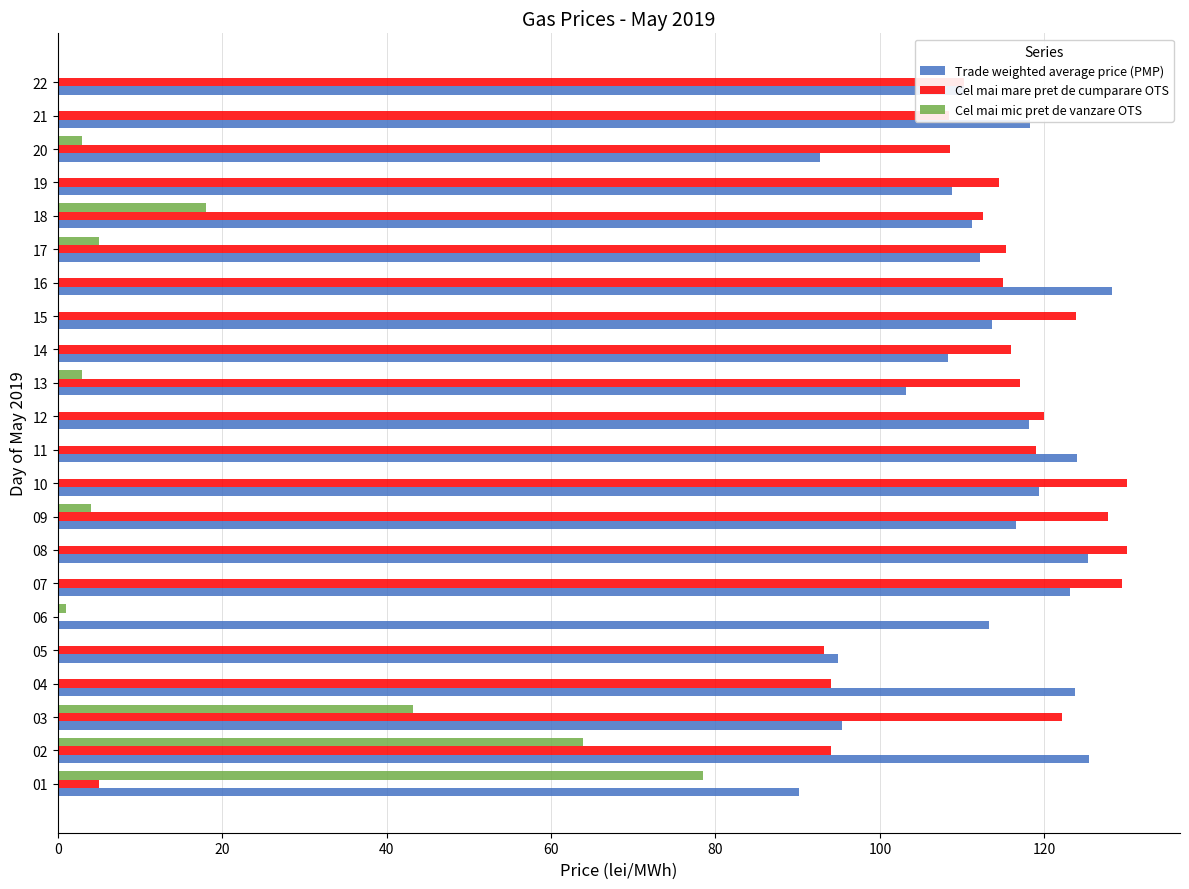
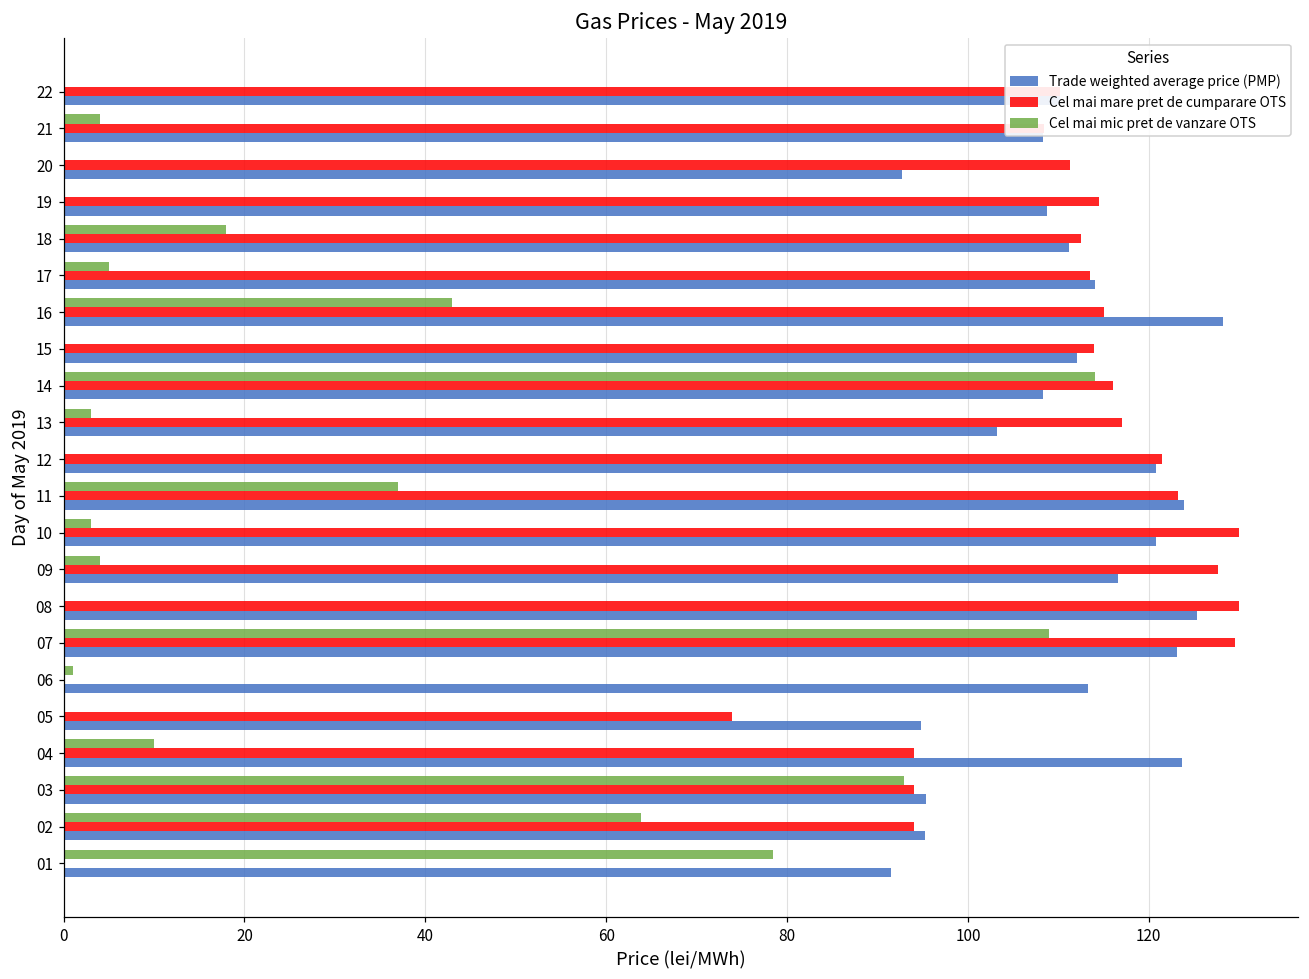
  {
    "Trade weighted average price (PMP)": {
-     "21": 118,
+     "21": 108,
      "20": 93,
      "19": 109,
      "18": 111,
-     "17": 112,
+     "17": 114,
      "16": 128,
-     "15": 114,
+     "15": 112,
      "14": 108,
      "13": 103,
-     "12": 118,
+     "12": 121,
      "11": 124,
-     "10": 119,
+     "10": 121,
      "09": 117,
      "08": 125,
      "07": 123,
      "06": 113,
      "05": 95,
      "04": 124,
      "03": 95,
-     "02": 125,
-     "01": 90
+     "02": 95,
+     "01": 92
    },
    "Cel mai mare pret de cumparare OTS": {
-     "20": 109,
+     "20": 111,
      "19": 115,
      "18": 113,
-     "17": 115,
+     "17": 114,
      "16": 115,
-     "15": 124,
+     "15": 114,
      "14": 116,
      "13": 117,
-     "12": 120,
-     "11": 119,
+     "12": 122,
+     "11": 123,
      "10": 130,
      "09": 128,
      "08": 130,
      "07": 130,
      "06": 0,
-     "05": 93,
+     "05": 74,
      "04": 94,
-     "03": 122,
+     "03": 94,
      "02": 94,
-     "01": 5
+     "01": 0
    },
    "Cel mai mic pret de vanzare OTS": {
      "22": 0,
-     "21": 0,
-     "20": 3,
+     "21": 4,
+     "20": 0,
      "19": 0,
      "18": 18,
      "17": 5,
-     "16": 0,
+     "16": 43,
      "15": 0,
-     "14": 0,
+     "14": 114,
      "13": 3,
      "12": 0,
-     "11": 0,
-     "10": 0,
+     "11": 37,
+     "10": 3,
      "09": 4,
      "08": 0,
-     "07": 0,
+     "07": 109,
      "06": 1,
      "05": 0,
-     "04": 0,
-     "03": 43,
+     "04": 10,
+     "03": 93,
      "02": 64,
      "01": 79
    }
  }
